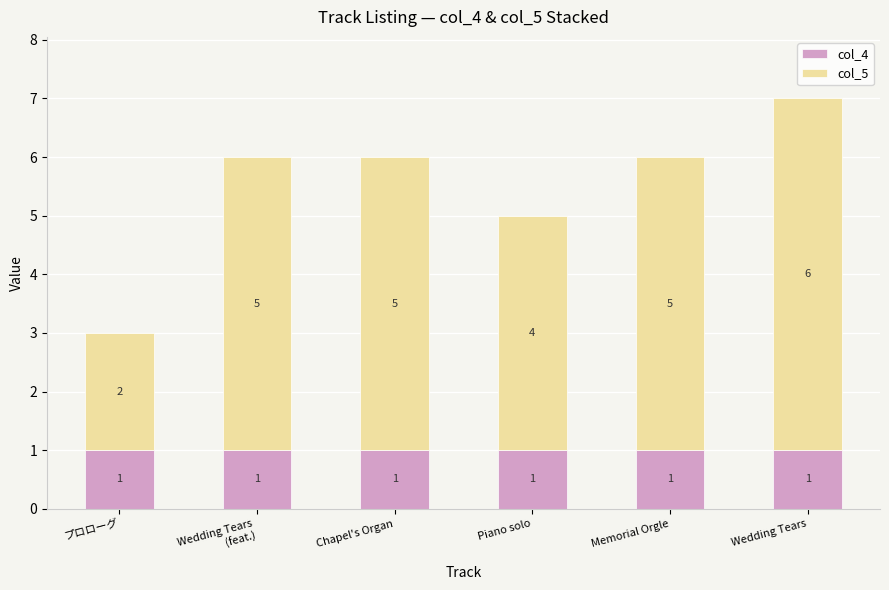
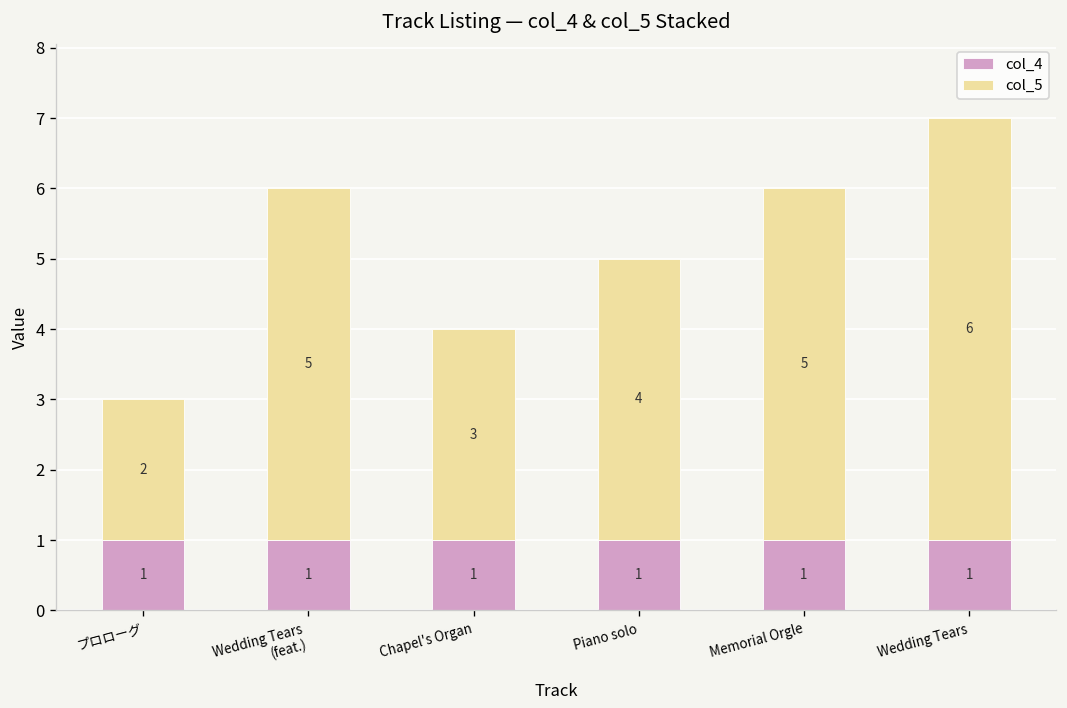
  {
    "col_4": {
      "プロローグ": 1,
      "Wedding Tears (feat.)": 1,
      "Chapel's Organ": 1,
      "Piano solo": 1,
      "Memorial Orgle": 1,
      "Wedding Tears": 1
    },
    "col_5": {
      "プロローグ": 2,
      "Wedding Tears (feat.)": 5,
-     "Chapel's Organ": 5,
+     "Chapel's Organ": 3,
      "Piano solo": 4,
      "Memorial Orgle": 5,
      "Wedding Tears": 6
    }
  }
